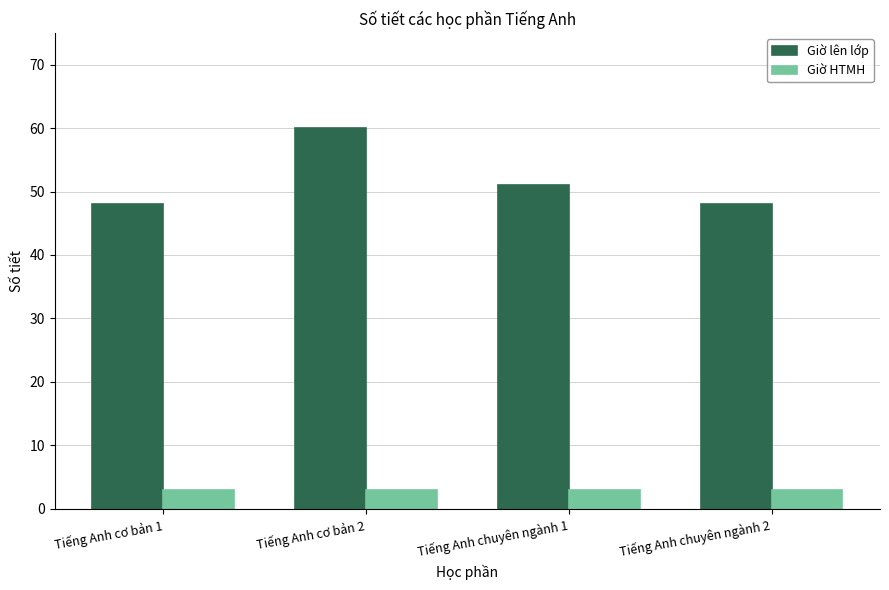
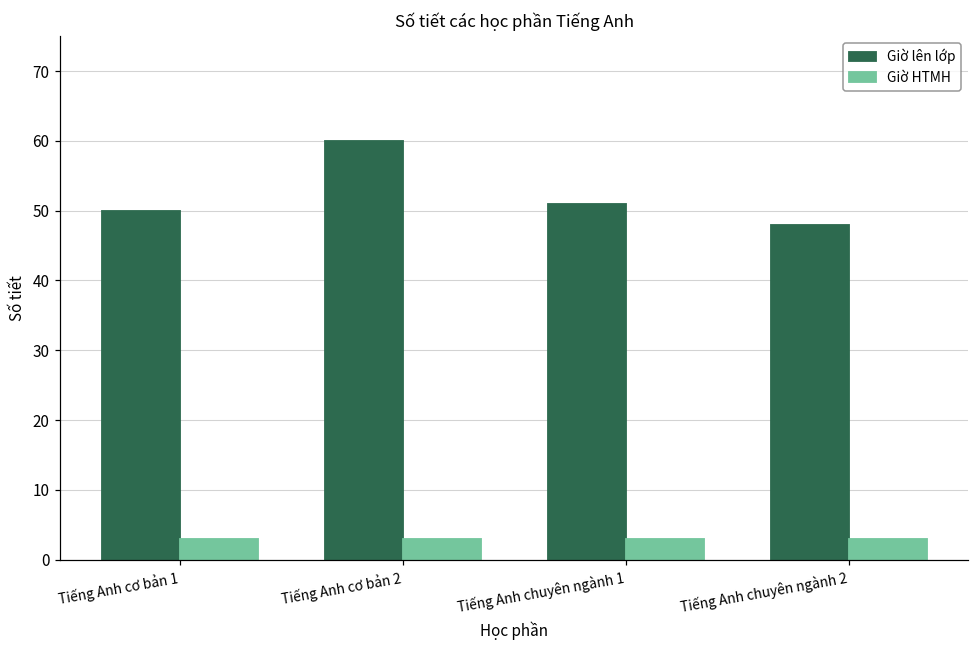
  {
    "Giờ lên lớp": {
-     "Tiếng Anh cơ bản 1": 48,
+     "Tiếng Anh cơ bản 1": 50,
      "Tiếng Anh cơ bản 2": 60,
      "Tiếng Anh chuyên ngành 1": 51,
      "Tiếng Anh chuyên ngành 2": 48
    },
    "Giờ HTMH": {
      "Tiếng Anh cơ bản 1": 3,
      "Tiếng Anh cơ bản 2": 3,
      "Tiếng Anh chuyên ngành 1": 3,
      "Tiếng Anh chuyên ngành 2": 3
    }
  }
